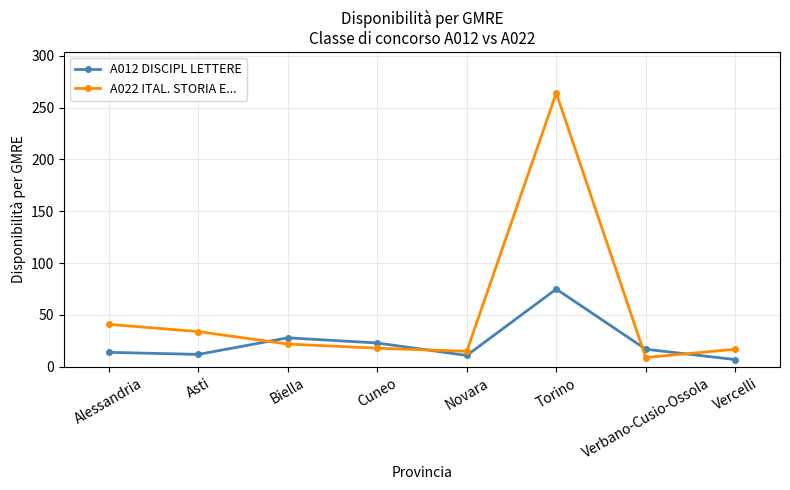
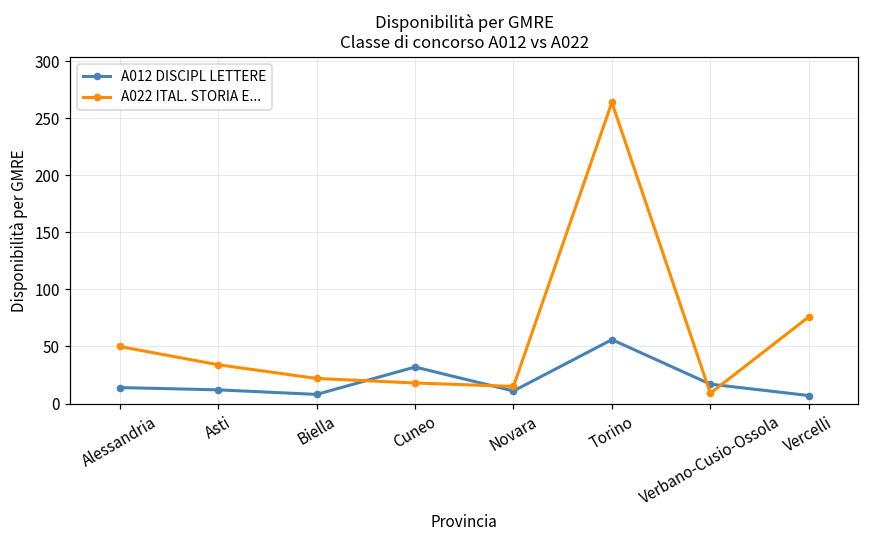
  {
    "A012 DISCIPL LETTERE": {
      "Alessandria": 14,
      "Asti": 12,
-     "Biella": 28,
-     "Cuneo": 23,
+     "Biella": 8,
+     "Cuneo": 32,
      "Novara": 11,
-     "Torino": 75,
+     "Torino": 56,
      "Verbano-Cusio-Ossola": 17,
      "Vercelli": 7
    },
    "A022 ITAL. STORIA E...": {
-     "Alessandria": 41,
+     "Alessandria": 50,
      "Asti": 34,
      "Biella": 22,
      "Cuneo": 18,
      "Novara": 15,
      "Torino": 264,
      "Verbano-Cusio-Ossola": 9,
-     "Vercelli": 17
+     "Vercelli": 76
    }
  }
